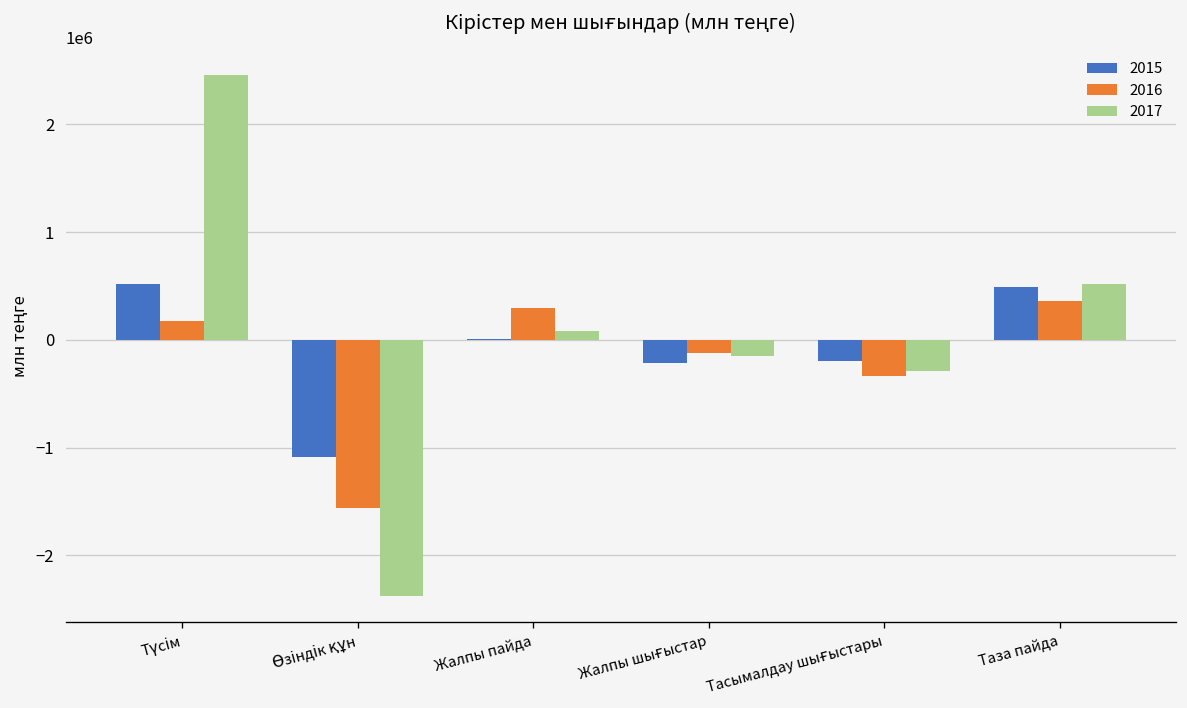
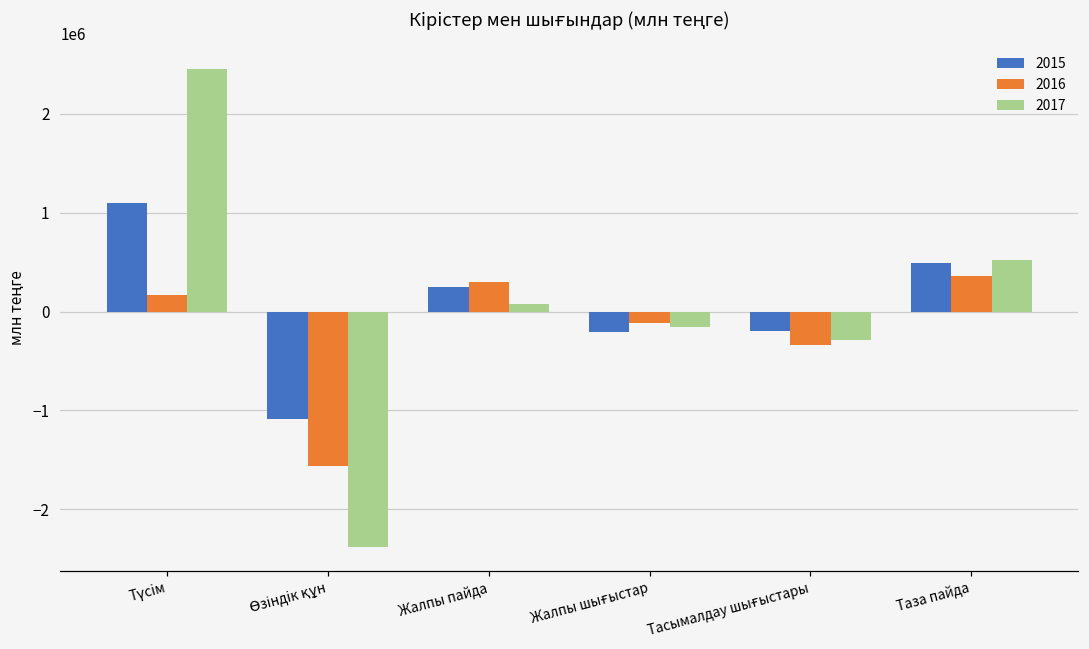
  {
    "2015": {
-     "Түсім": 500000,
+     "Түсім": 1100000,
      "Өзіндік құн": -1100000,
-     "Жалпы пайда": 0,
+     "Жалпы пайда": 200000,
      "Жалпы шығыстар": -200000,
      "Тасымалдау шығыстары": -200000,
      "Таза пайда": 500000
    },
    "2016": {
      "Түсім": 200000,
      "Өзіндік құн": -1600000,
      "Жалпы пайда": 300000,
      "Жалпы шығыстар": -100000,
      "Тасымалдау шығыстары": -300000,
      "Таза пайда": 400000
    },
    "2017": {
      "Түсім": 2500000,
      "Өзіндік құн": -2400000,
      "Жалпы пайда": 100000,
      "Жалпы шығыстар": -200000,
      "Тасымалдау шығыстары": -300000,
      "Таза пайда": 500000
    }
  }
